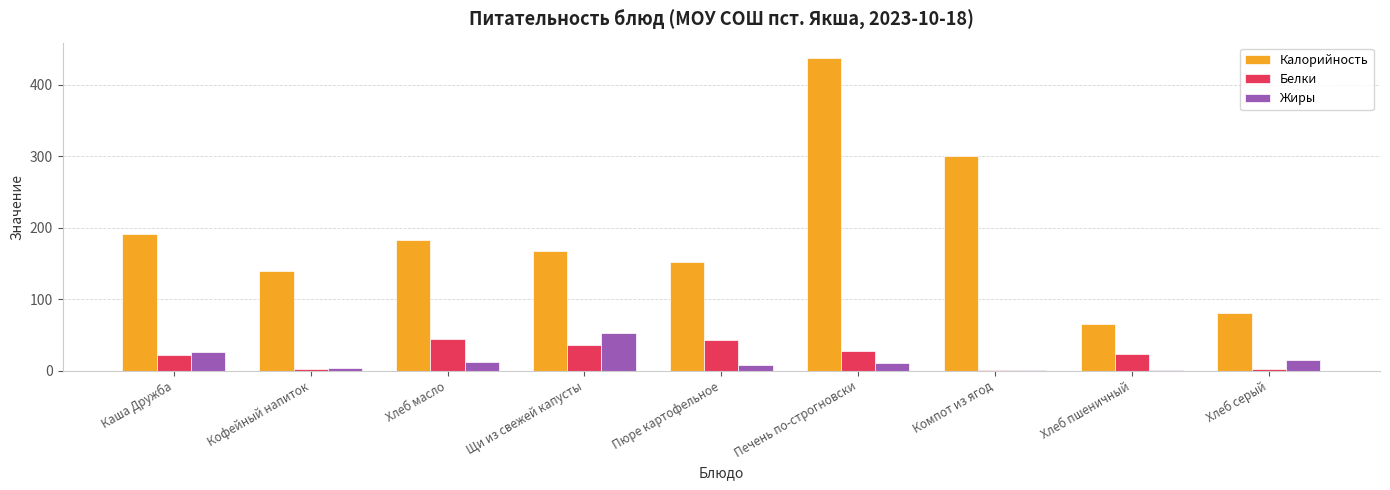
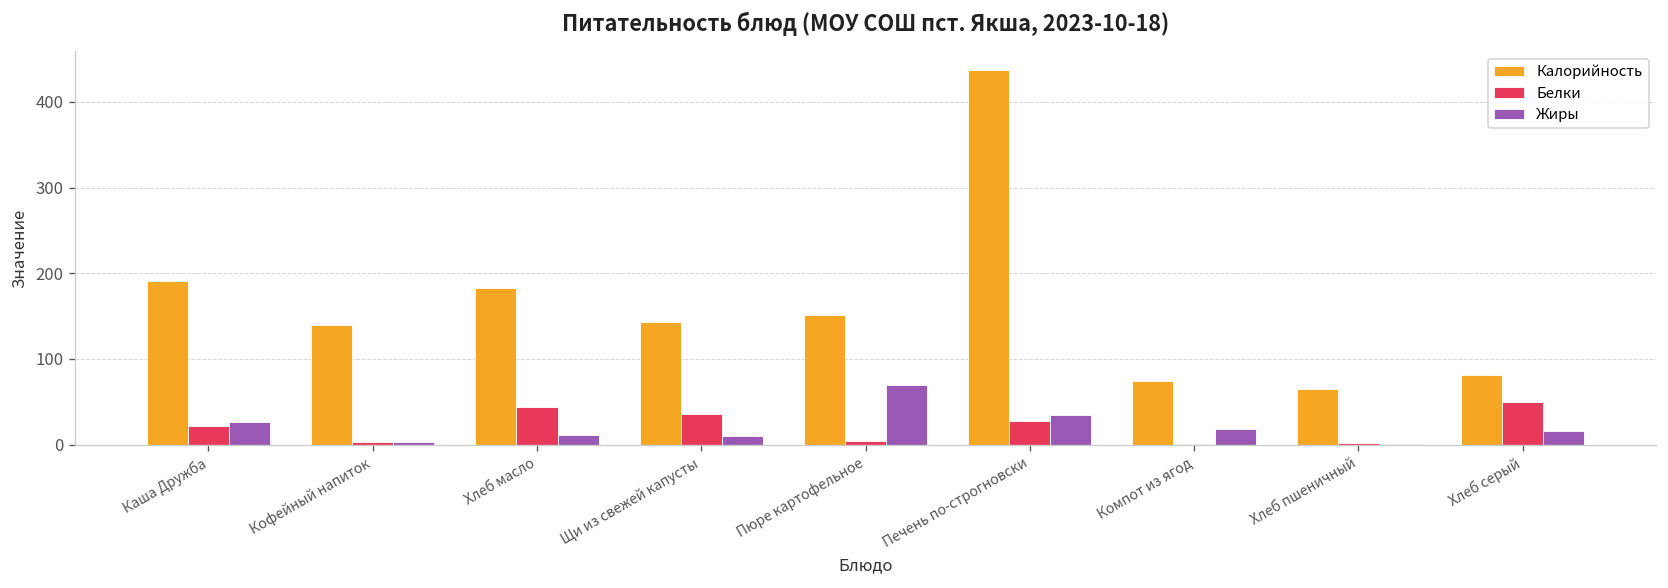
  {
    "Калорийность": {
      "Каша Дружба": 190,
      "Кофейный напиток": 140,
      "Хлеб масло": 180,
-     "Щи из свежей капусты": 170,
+     "Щи из свежей капусты": 140,
      "Пюре картофельное": 150,
      "Печень по-строгновски": 440,
-     "Компот из ягод": 300,
+     "Компот из ягод": 70,
      "Хлеб пшеничный": 70,
      "Хлеб серый": 80
    },
    "Белки": {
      "Каша Дружба": 20,
      "Хлеб масло": 40,
      "Щи из свежей капусты": 40,
-     "Пюре картофельное": 40,
+     "Пюре картофельное": 0,
      "Печень по-строгновски": 30,
-     "Хлеб пшеничный": 20,
-     "Хлеб серый": 0
+     "Хлеб пшеничный": 0,
+     "Хлеб серый": 50
    },
    "Жиры": {
      "Каша Дружба": 30,
      "Хлеб масло": 10,
-     "Щи из свежей капусты": 50,
-     "Пюре картофельное": 10,
-     "Печень по-строгновски": 10,
-     "Компот из ягод": 0,
+     "Щи из свежей капусты": 10,
+     "Пюре картофельное": 70,
+     "Печень по-строгновски": 30,
+     "Компот из ягод": 20,
      "Хлеб серый": 20
    }
  }
